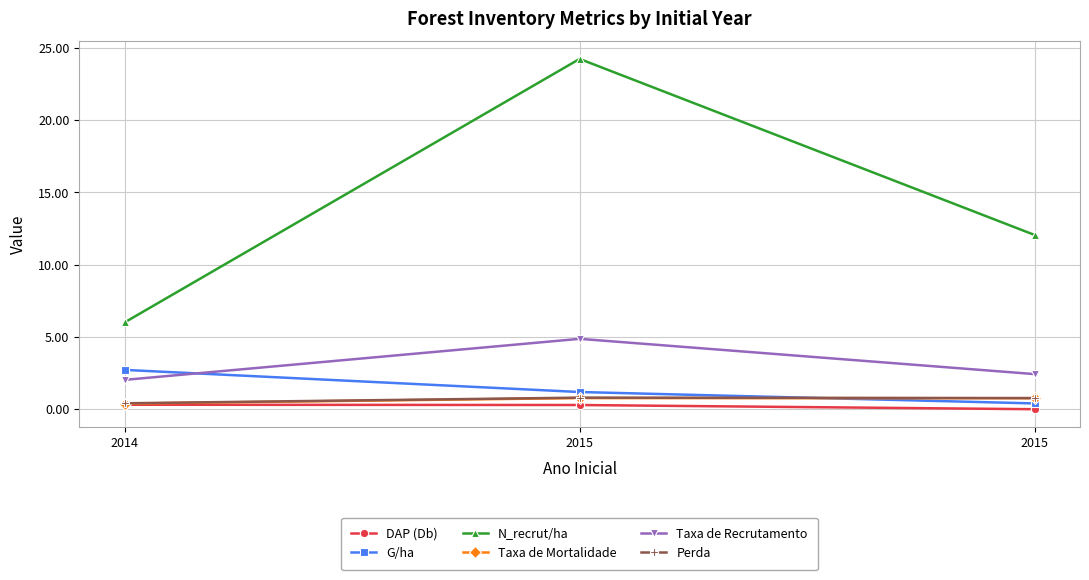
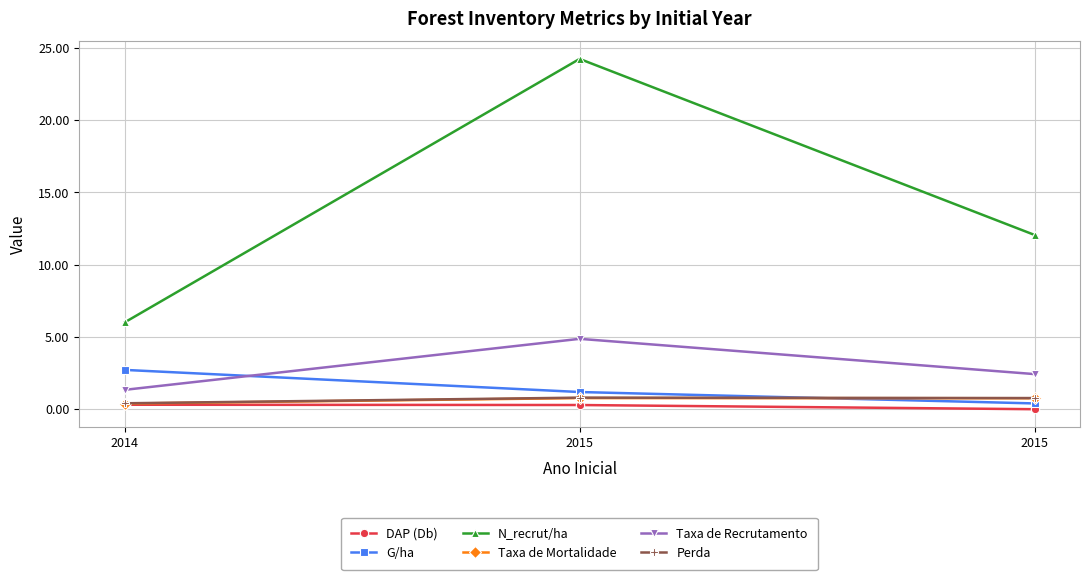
  {
    "G/ha": {
      "2014": 2.7
    },
    "N_recrut/ha": {
      "2014": 6.0
    },
    "Taxa de Recrutamento": {
-     "2014": 2.0
+     "2014": 1.3
    }
  }
